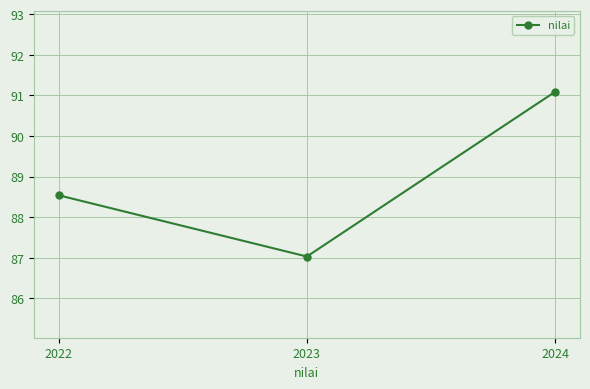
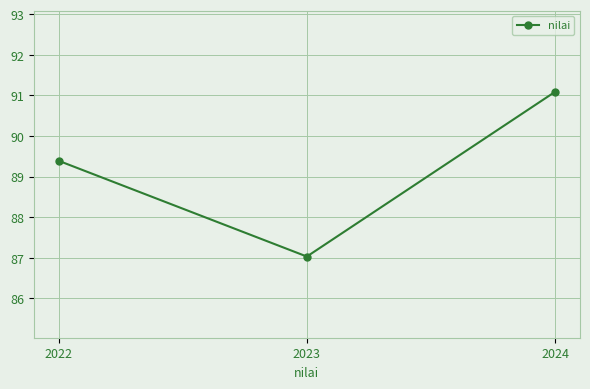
  {
-   "2022": 88.5,
+   "2022": 89.4,
    "2023": 87.0,
    "2024": 91.1
  }
